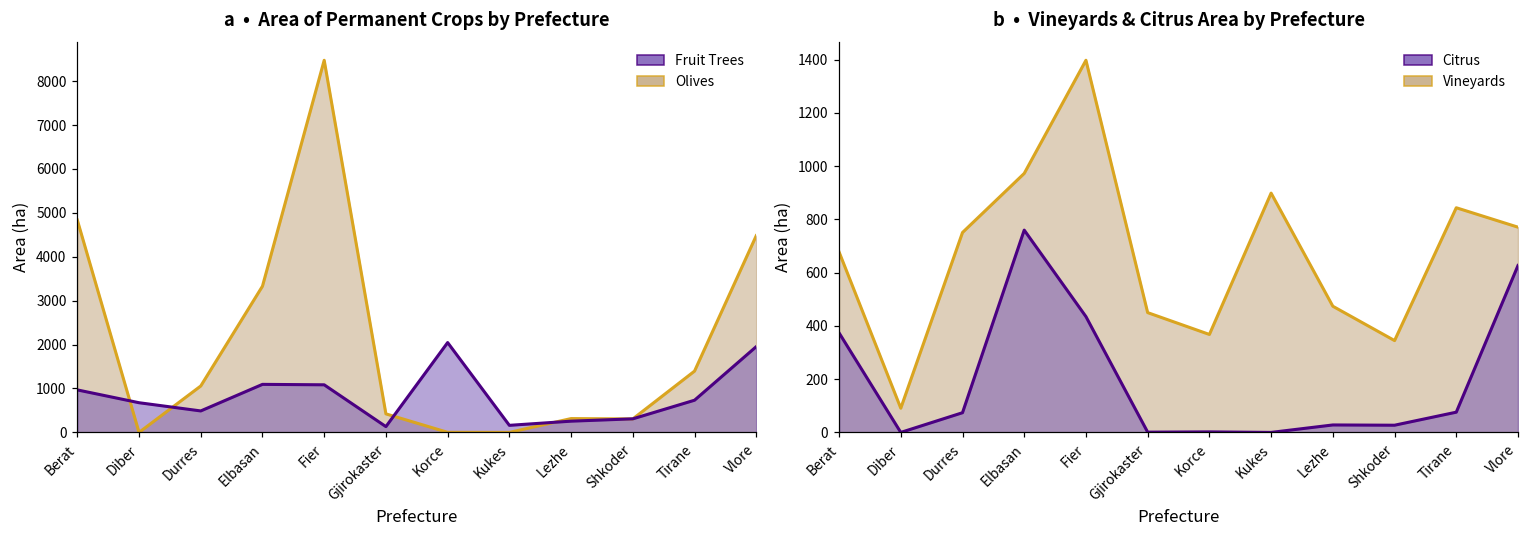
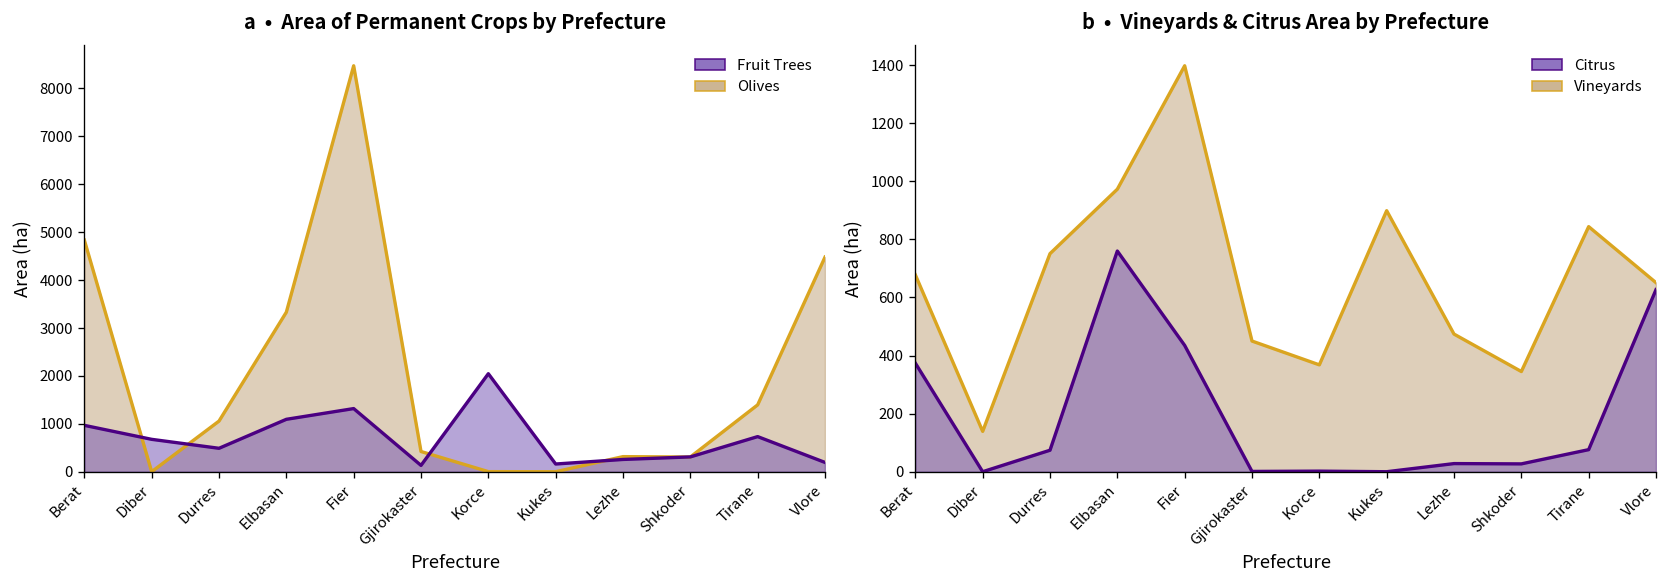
  {
    "a • Area of Permanent Crops by Prefecture": {
      "Olives": {
        "Berat": 4800,
        "Diber": 0,
        "Durres": 1100,
        "Elbasan": 3300,
        "Fier": 8500,
        "Gjirokaster": 400,
        "Korce": 0,
        "Kukes": 0,
        "Tirane": 1400,
        "Vlore": 4500
      },
      "Fruit Trees": {
        "Berat": 1000,
        "Diber": 700,
        "Durres": 500,
        "Elbasan": 1100,
-       "Fier": 1100,
+       "Fier": 1300,
        "Gjirokaster": 100,
        "Korce": 2000,
        "Kukes": 200,
        "Tirane": 700,
-       "Vlore": 2000
+       "Vlore": 200
      }
    },
    "b • Vineyards & Citrus Area by Prefecture": {
      "Vineyards": {
        "Berat": 680,
-       "Diber": 90,
+       "Diber": 140,
        "Durres": 750,
        "Elbasan": 970,
        "Fier": 1400,
        "Gjirokaster": 450,
        "Korce": 370,
        "Kukes": 900,
        "Lezhe": 470,
        "Shkoder": 350,
        "Tirane": 840,
-       "Vlore": 770
+       "Vlore": 650
      },
      "Citrus": {
        "Berat": 370,
        "Diber": 0,
        "Durres": 70,
        "Elbasan": 760,
        "Fier": 440,
        "Gjirokaster": 0,
        "Korce": 0,
        "Kukes": 0,
        "Lezhe": 30,
        "Shkoder": 30,
        "Tirane": 80,
        "Vlore": 630
      }
    }
  }
